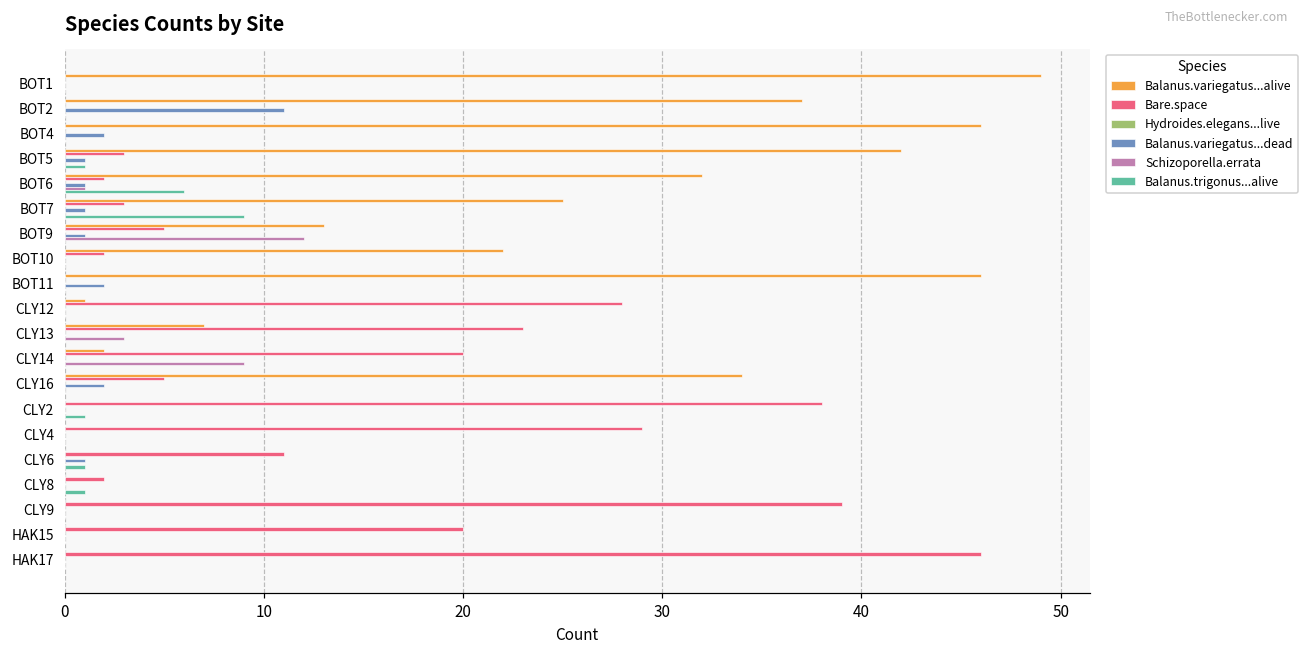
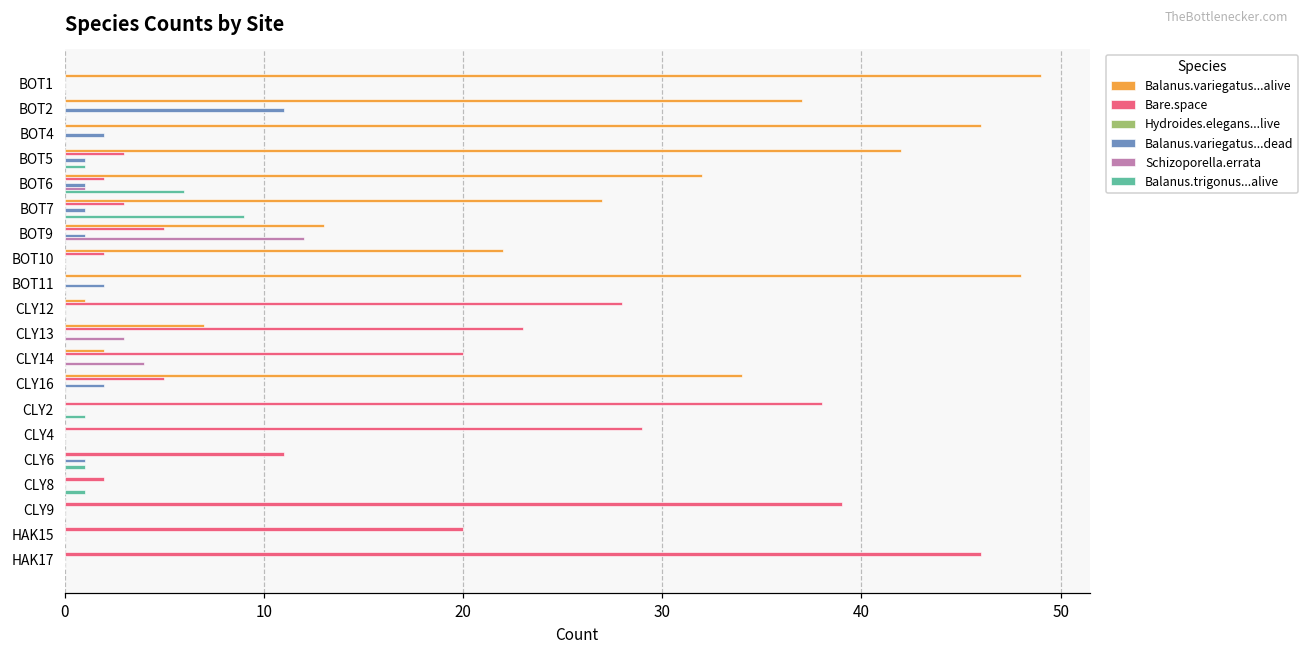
  {
    "Balanus.variegatus...alive": {
      "BOT1": 49,
      "BOT2": 37,
      "BOT4": 46,
      "BOT5": 42,
      "BOT6": 32,
-     "BOT7": 25,
+     "BOT7": 27,
      "BOT9": 13,
      "BOT10": 22,
-     "BOT11": 46,
+     "BOT11": 48,
      "CLY12": 1,
      "CLY13": 7,
      "CLY14": 2,
      "CLY16": 34,
      "CLY2": 0,
      "CLY4": 0,
      "CLY6": 0,
      "CLY8": 0,
      "CLY9": 0,
      "HAK15": 0,
      "HAK17": 0
    },
    "Bare.space": {
      "BOT1": 0,
      "BOT2": 0,
      "BOT4": 0,
      "BOT5": 3,
      "BOT6": 2,
      "BOT7": 3,
      "BOT9": 5,
      "BOT10": 2,
      "BOT11": 0,
      "CLY12": 28,
      "CLY13": 23,
      "CLY14": 20,
      "CLY16": 5,
      "CLY2": 38,
      "CLY4": 29,
      "CLY6": 11,
      "CLY8": 2,
      "CLY9": 39,
      "HAK15": 20,
      "HAK17": 46
    },
    "Hydroides.elegans...live": {
      "BOT1": 0,
      "BOT2": 0,
      "BOT4": 0,
      "BOT5": 0,
      "BOT6": 0,
      "BOT7": 0,
      "BOT9": 0,
      "BOT10": 0,
      "BOT11": 0,
      "CLY12": 0,
      "CLY13": 0,
      "CLY14": 0,
      "CLY16": 0,
      "CLY2": 0,
      "CLY4": 0,
      "CLY6": 0,
      "CLY8": 0,
      "CLY9": 0,
      "HAK15": 0,
      "HAK17": 0
    },
    "Schizoporella.errata": {
      "BOT1": 0,
      "BOT2": 0,
      "BOT4": 0,
      "BOT5": 0,
      "BOT6": 1,
      "BOT7": 0,
      "BOT9": 12,
      "BOT10": 0,
      "BOT11": 0,
      "CLY12": 0,
      "CLY13": 3,
-     "CLY14": 9,
+     "CLY14": 4,
      "CLY16": 0,
      "CLY2": 0,
      "CLY4": 0,
      "CLY6": 0,
      "CLY8": 0,
      "CLY9": 0,
      "HAK15": 0,
      "HAK17": 0
    }
  }
